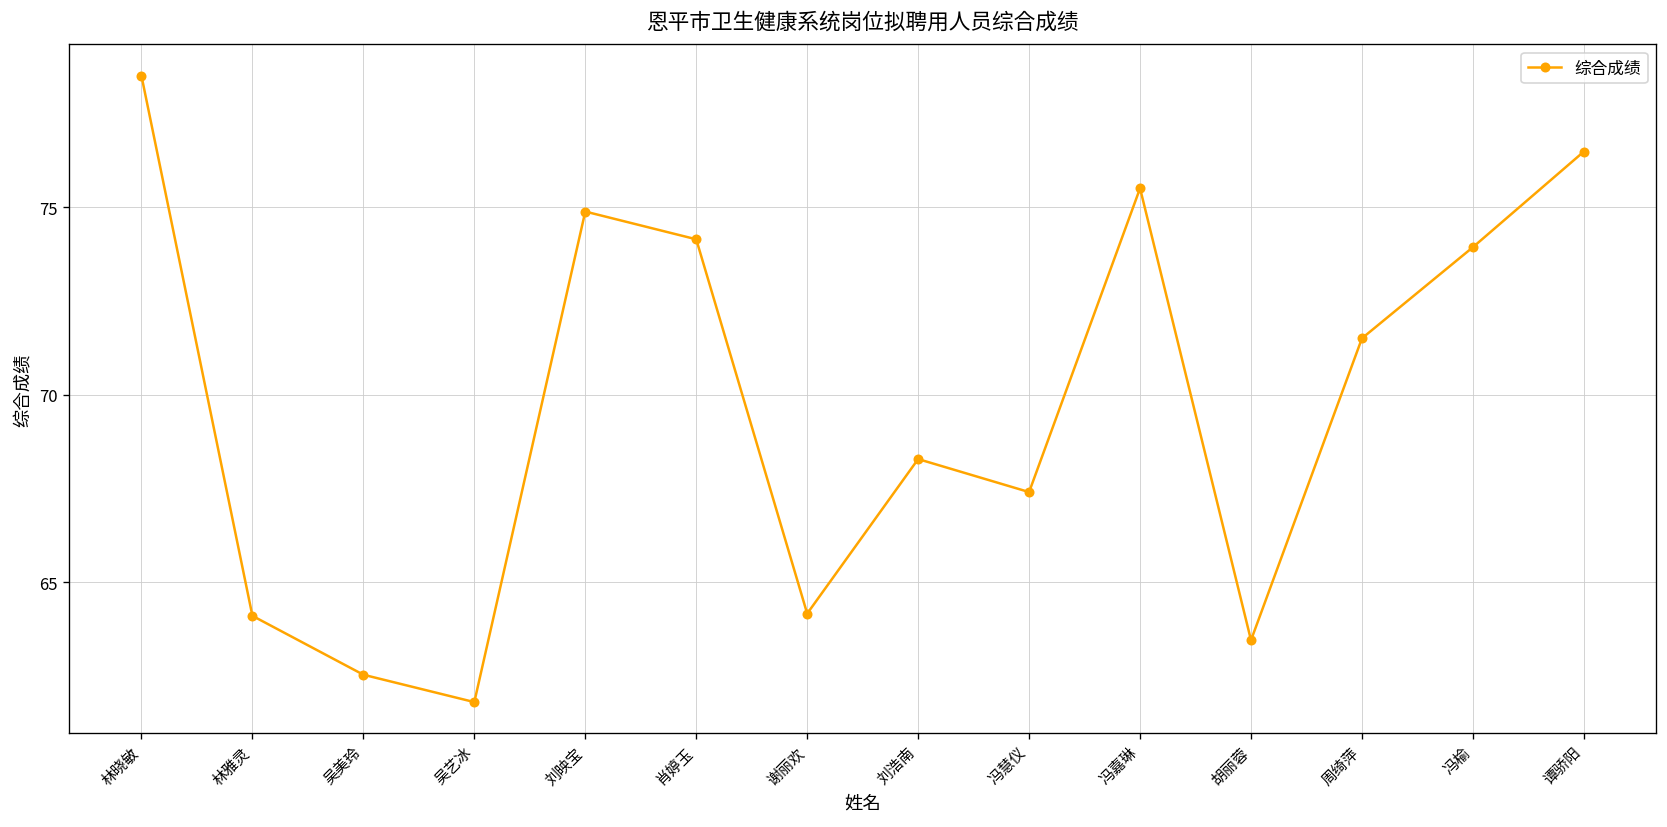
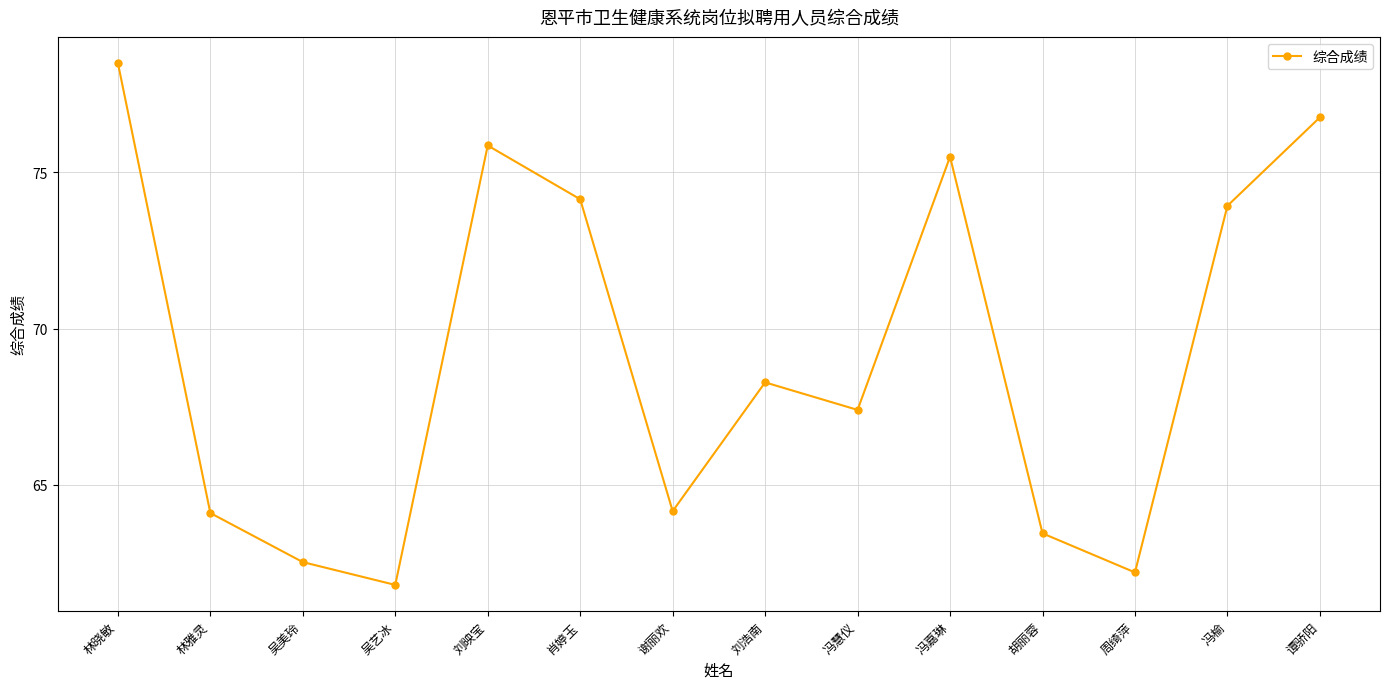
  {
    "林晓敏": 78.5,
    "林雅灵": 64.1,
    "吴美玲": 62.5,
    "吴艺冰": 61.8,
-   "刘映宝": 74.9,
+   "刘映宝": 75.9,
    "肖婷玉": 74.1,
    "谢丽欢": 64.2,
    "刘浩南": 68.3,
    "冯慧仪": 67.4,
    "冯嘉琳": 75.5,
    "胡丽蓉": 63.5,
-   "周绮萍": 71.5,
+   "周绮萍": 62.2,
    "冯榆": 73.9,
-   "谭骄阳": 76.5
+   "谭骄阳": 76.8
  }
